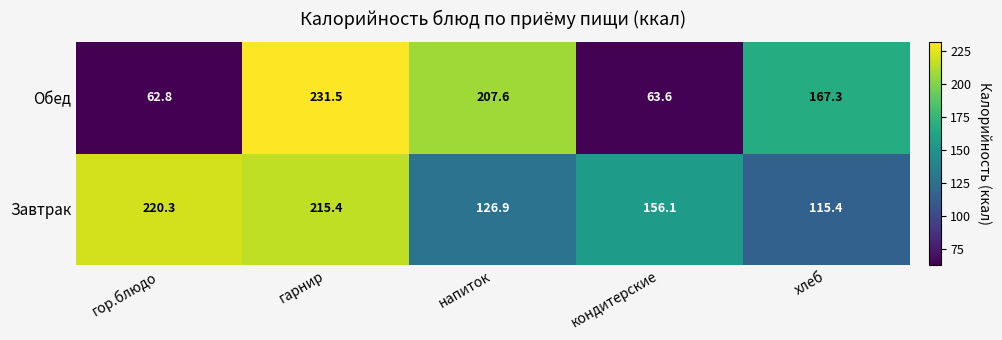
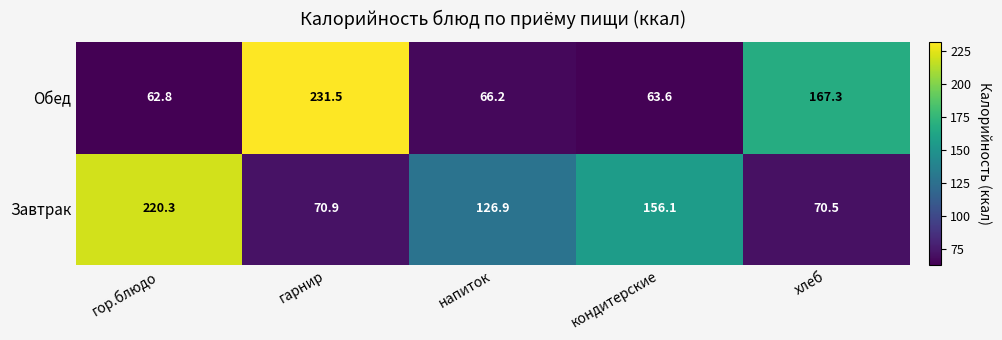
  {
    "Обед": {
      "гор.блюдо": 62.8,
      "гарнир": 231.5,
-     "напиток": 207.6,
+     "напиток": 66.2,
      "кондитерские": 63.6,
      "хлеб": 167.3
    },
    "Завтрак": {
      "гор.блюдо": 220.3,
-     "гарнир": 215.4,
+     "гарнир": 70.9,
      "напиток": 126.9,
      "кондитерские": 156.1,
-     "хлеб": 115.4
+     "хлеб": 70.5
    }
  }
